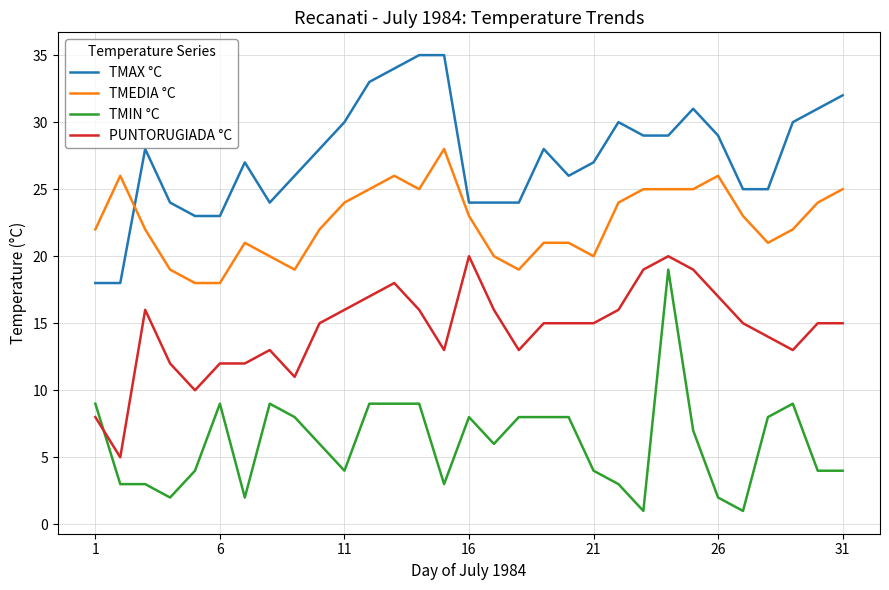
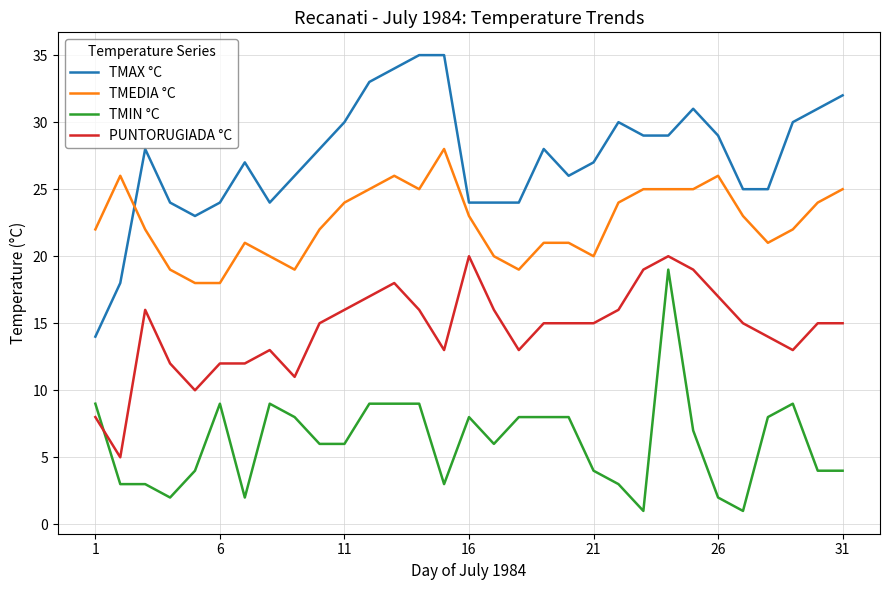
  {
    "TMAX °C": {
-     "1": 18,
-     "6": 23,
+     "1": 14,
+     "6": 24,
      "11": 30,
      "16": 24,
      "21": 27,
      "26": 29,
      "31": 32
    },
    "TMEDIA °C": {
      "1": 22,
      "6": 18,
      "11": 24,
      "16": 23,
      "21": 20,
      "26": 26,
      "31": 25
    },
    "TMIN °C": {
      "1": 9,
      "6": 9,
-     "11": 4,
+     "11": 6,
      "16": 8,
      "21": 4,
      "26": 2,
      "31": 4
    },
    "PUNTORUGIADA °C": {
      "1": 8,
      "6": 12,
      "11": 16,
      "16": 20,
      "21": 15,
      "26": 17,
      "31": 15
    }
  }
